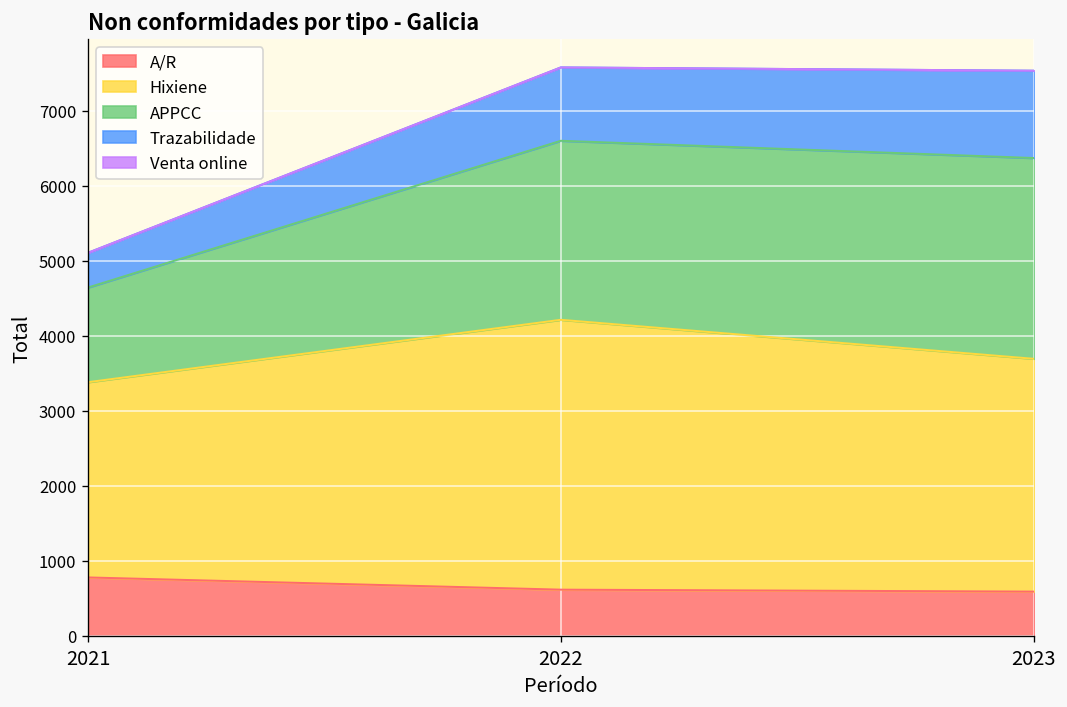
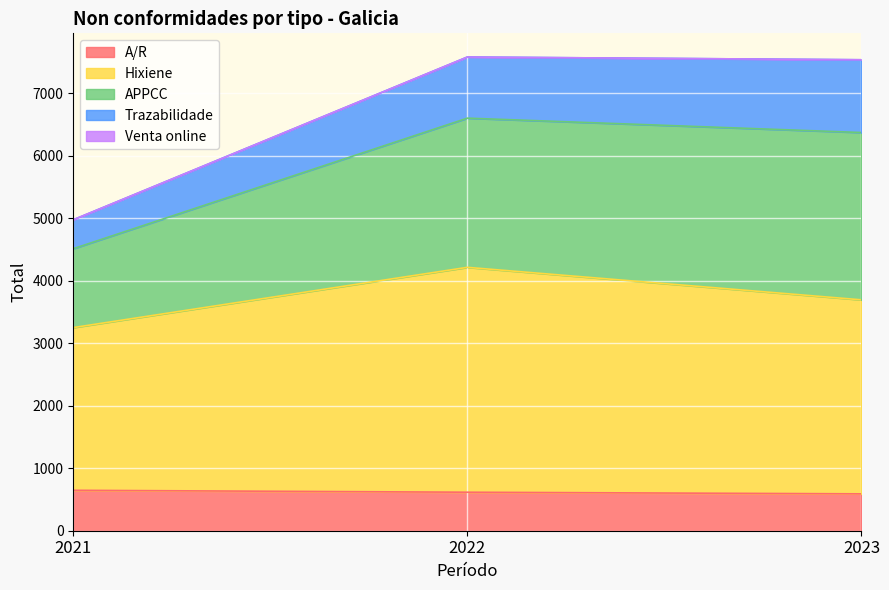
  {
    "A/R": {
-     "2021": 800,
+     "2021": 600,
      "2022": 600,
      "2023": 600
    },
    "Hixiene": {
      "2021": 2600,
      "2022": 3600,
      "2023": 3100
    },
    "APPCC": {
      "2021": 1300,
      "2022": 2400,
      "2023": 2700
    }
  }
